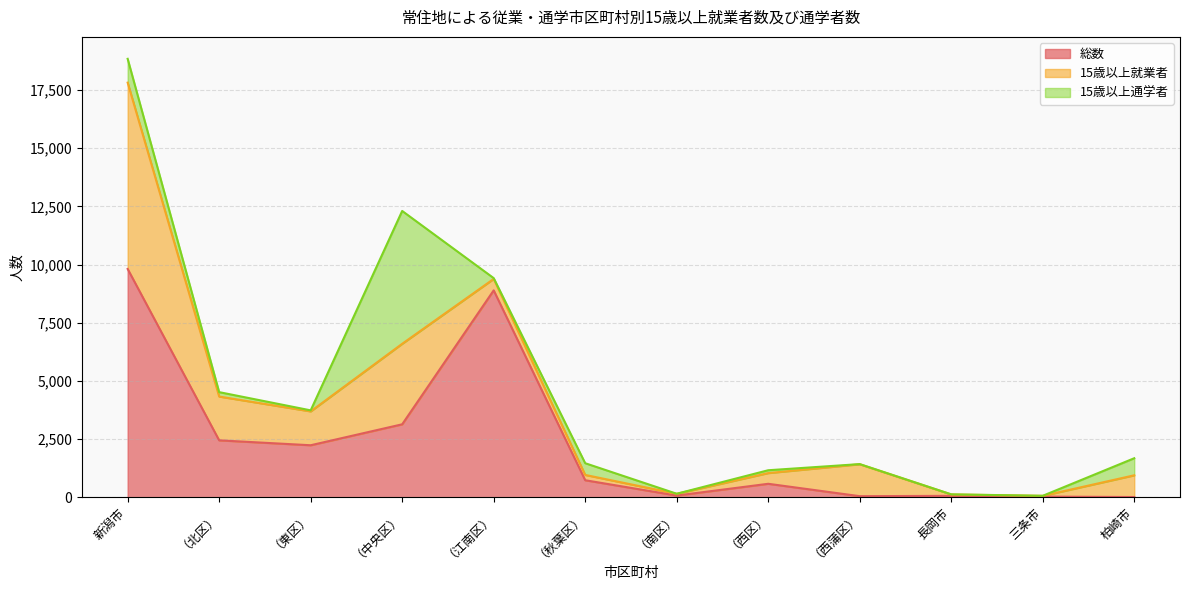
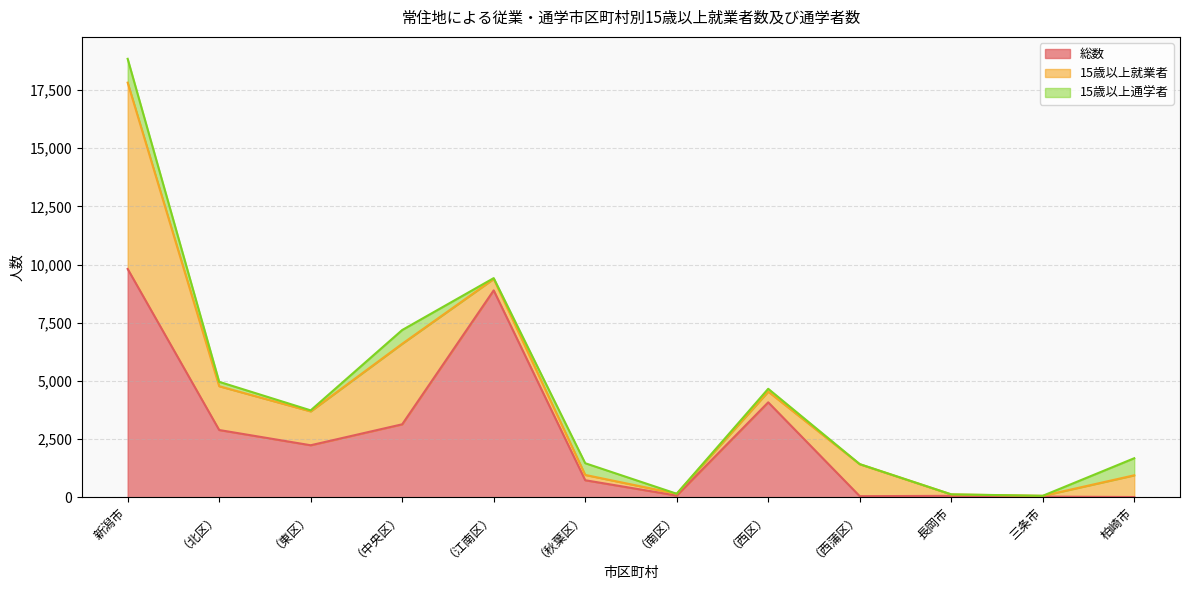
  {
    "総数": {
      "新潟市": "9,800",
-     "（北区）": "2,400",
+     "（北区）": "2,900",
      "（東区）": "2,200",
      "（中央区）": "3,100",
      "（江南区）": "8,900",
      "（秋葉区）": "700",
-     "（西区）": "600",
+     "（西区）": "4,100",
      "（西蒲区）": "100",
      "柏崎市": "0"
    },
    "15歳以上就業者": {
      "新潟市": "8,000",
      "（北区）": "1,900",
      "（中央区）": "3,500",
      "（秋葉区）": "200",
      "（西区）": "500",
      "柏崎市": "900"
    },
    "15歳以上通学者": {
      "新潟市": "1,000",
      "（北区）": "200",
-     "（中央区）": "5,700",
+     "（中央区）": "600",
      "（秋葉区）": "500",
      "（西区）": "100",
      "柏崎市": "700"
    }
  }
